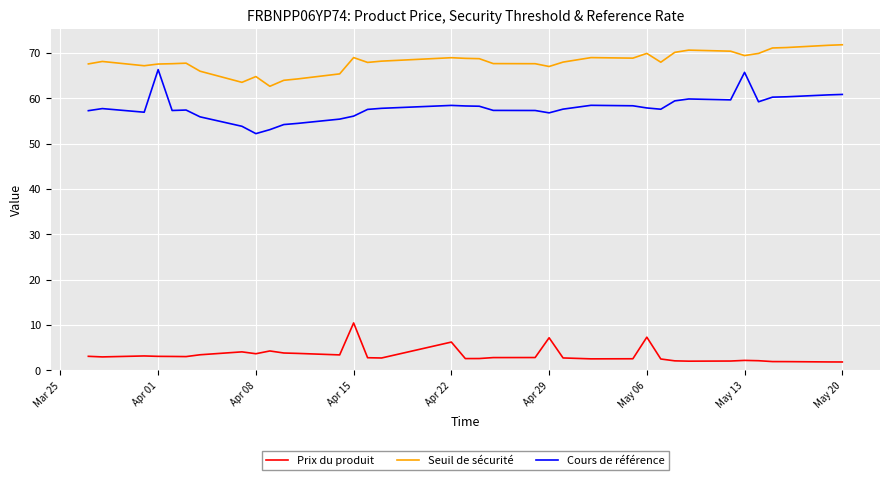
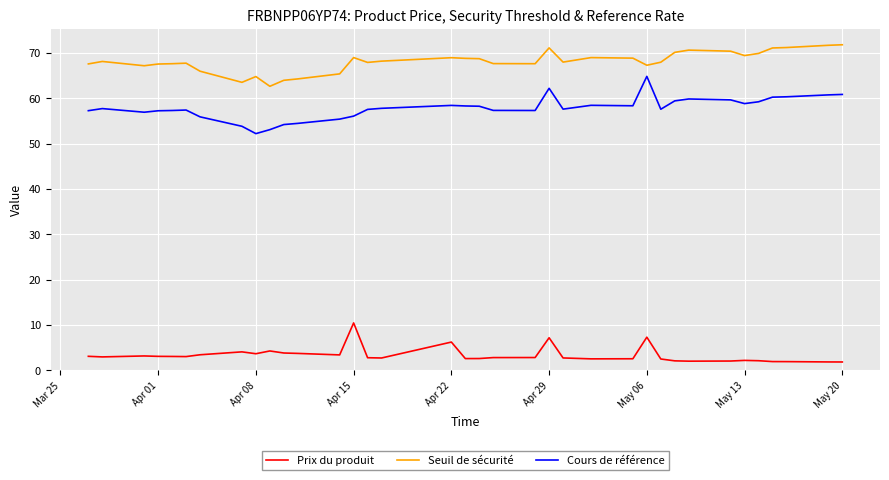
  {
    "Prix du produit": {
      "Apr 01": 3,
      "Apr 08": 4,
      "Apr 15": 10,
      "Apr 22": 6,
      "Apr 29": 7,
      "May 06": 7,
      "May 13": 2,
      "May 20": 2
    },
    "Seuil de sécurité": {
      "Apr 01": 68,
      "Apr 08": 65,
      "Apr 15": 69,
      "Apr 22": 69,
-     "Apr 29": 67,
-     "May 06": 70,
+     "Apr 29": 71,
+     "May 06": 67,
      "May 13": 69,
      "May 20": 72
    },
    "Cours de référence": {
-     "Apr 01": 66,
+     "Apr 01": 57,
      "Apr 08": 52,
      "Apr 15": 56,
      "Apr 22": 58,
-     "Apr 29": 57,
-     "May 06": 58,
-     "May 13": 66,
+     "Apr 29": 62,
+     "May 06": 65,
+     "May 13": 59,
      "May 20": 61
    }
  }
